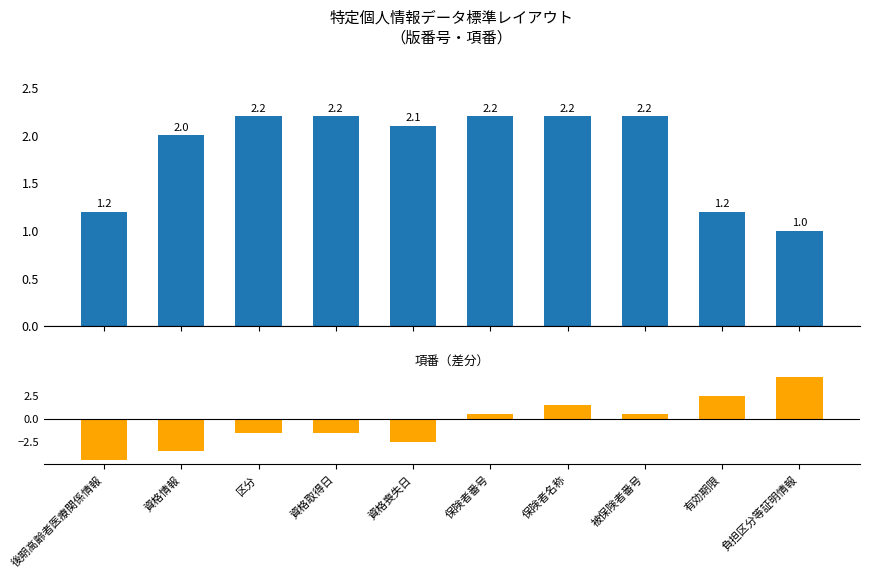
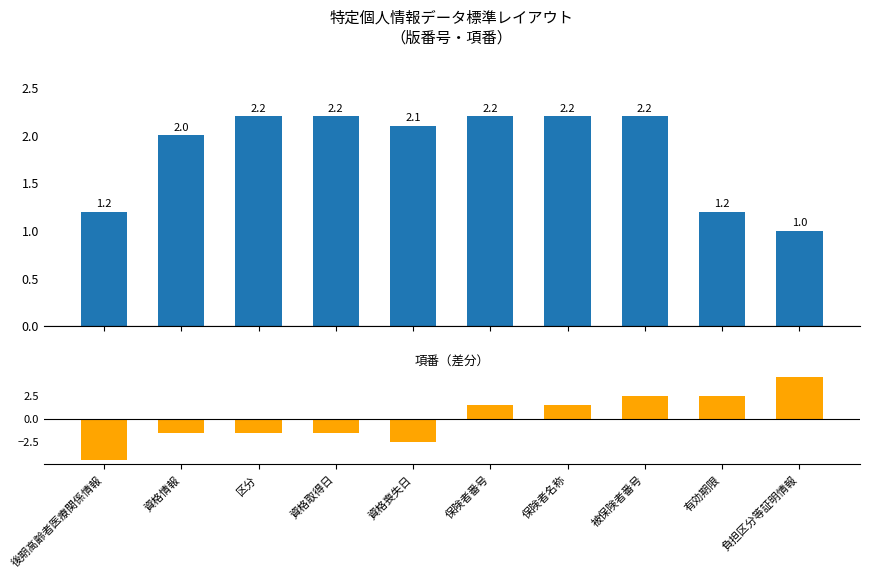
  {
    "項番（差分）": {
      "後期高齢者医療関係情報": -5,
-     "資格情報": -4,
+     "資格情報": -2,
      "区分": -2,
      "資格取得日": -2,
      "資格喪失日": -3,
-     "保険者番号": 1,
+     "保険者番号": 2,
      "保険者名称": 2,
-     "被保険者番号": 1,
+     "被保険者番号": 3,
      "有効期限": 3,
      "負担区分等証明情報": 5
    }
  }
